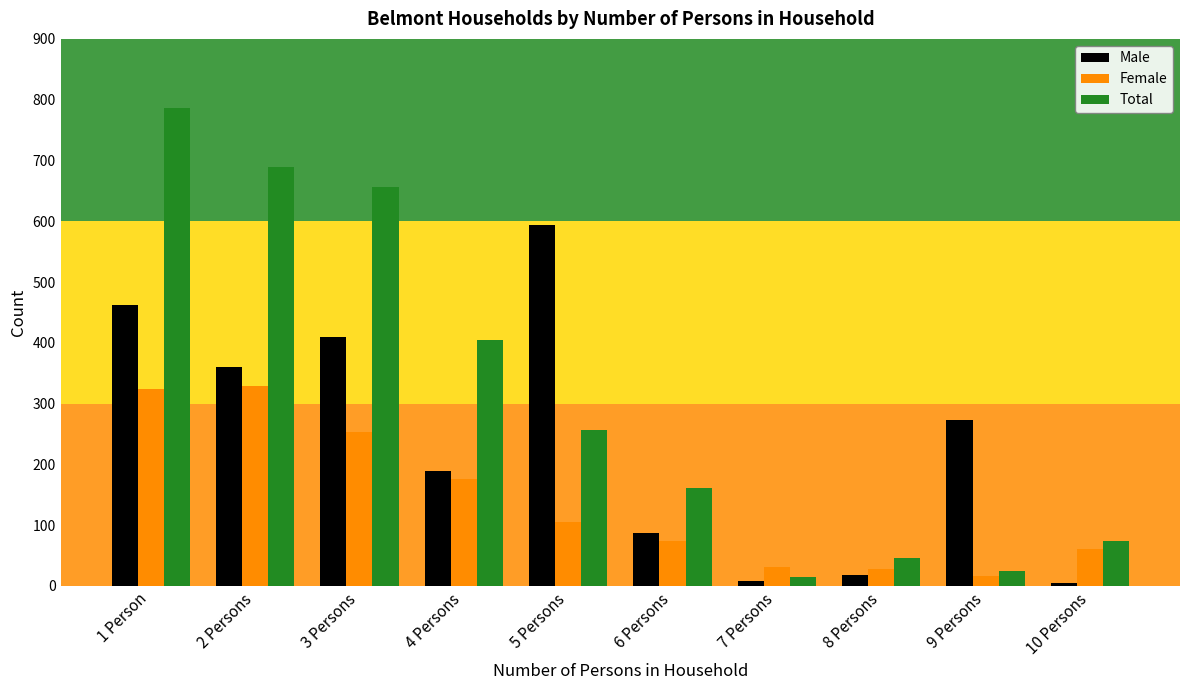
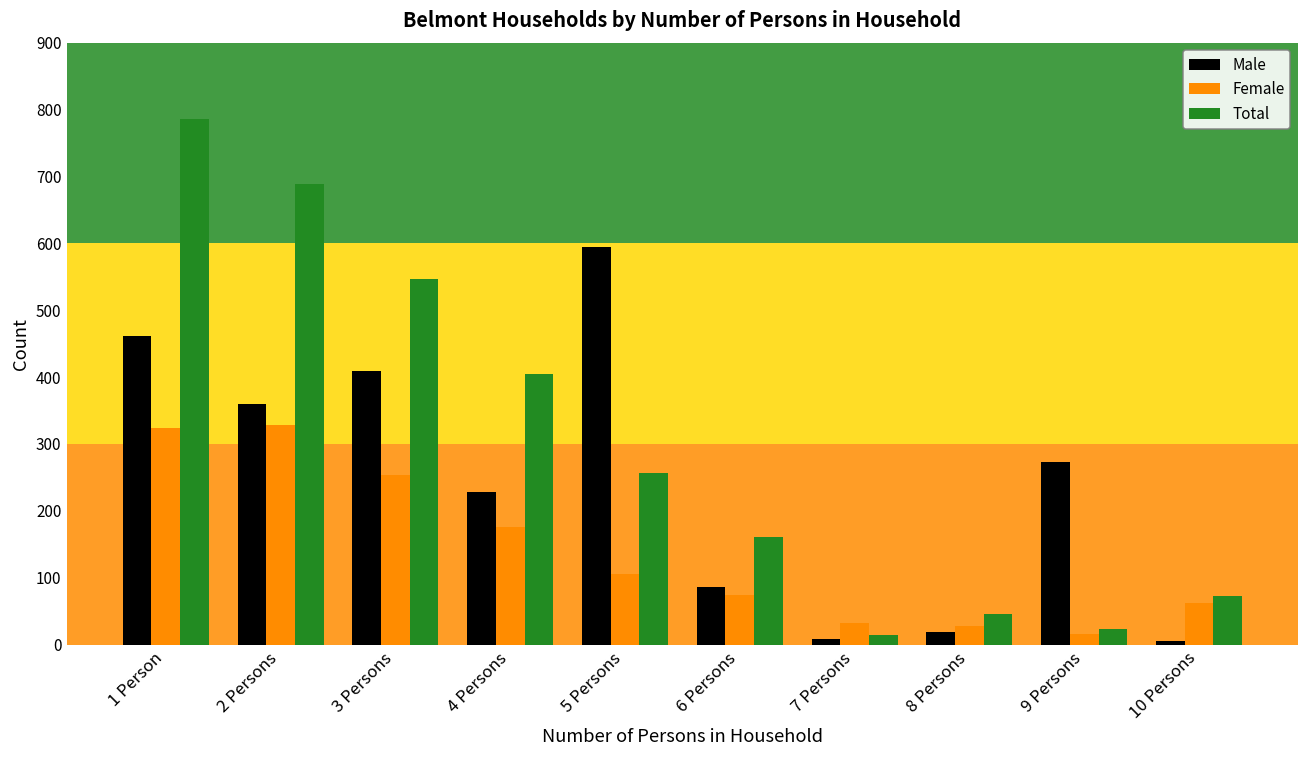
  {
    "Male": {
      "1 Person": 460,
      "2 Persons": 360,
      "3 Persons": 410,
-     "4 Persons": 190,
+     "4 Persons": 230,
      "5 Persons": 590,
      "6 Persons": 90,
      "7 Persons": 10,
      "8 Persons": 20,
      "9 Persons": 270,
      "10 Persons": 0
    },
    "Female": {
      "1 Person": 320,
      "2 Persons": 330,
      "3 Persons": 250,
      "4 Persons": 180,
      "5 Persons": 110,
      "6 Persons": 70,
      "7 Persons": 30,
      "8 Persons": 30,
      "9 Persons": 20,
      "10 Persons": 60
    },
    "Total": {
      "1 Person": 790,
      "2 Persons": 690,
-     "3 Persons": 660,
+     "3 Persons": 550,
      "4 Persons": 400,
      "5 Persons": 260,
      "6 Persons": 160,
      "7 Persons": 20,
      "8 Persons": 50,
      "9 Persons": 20,
      "10 Persons": 70
    }
  }
